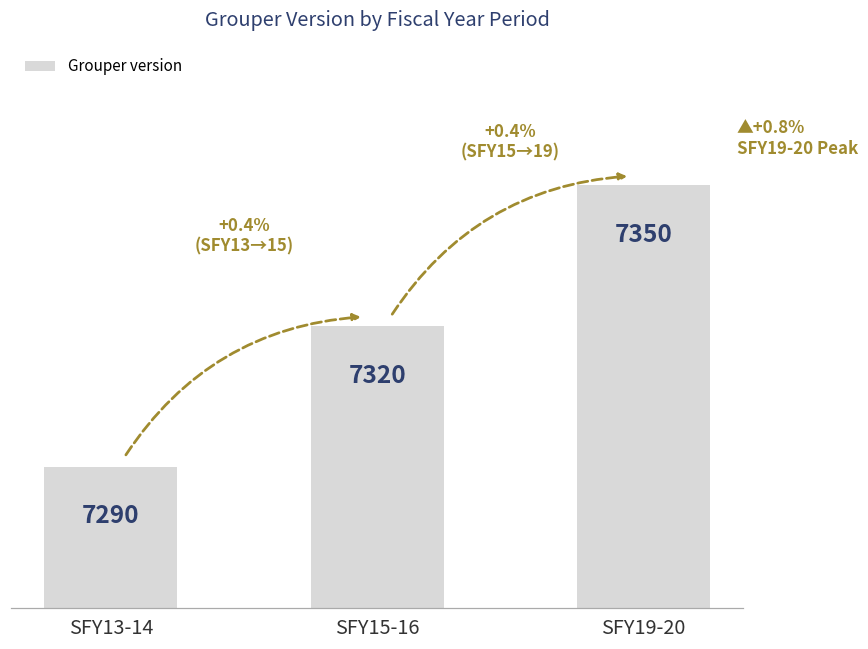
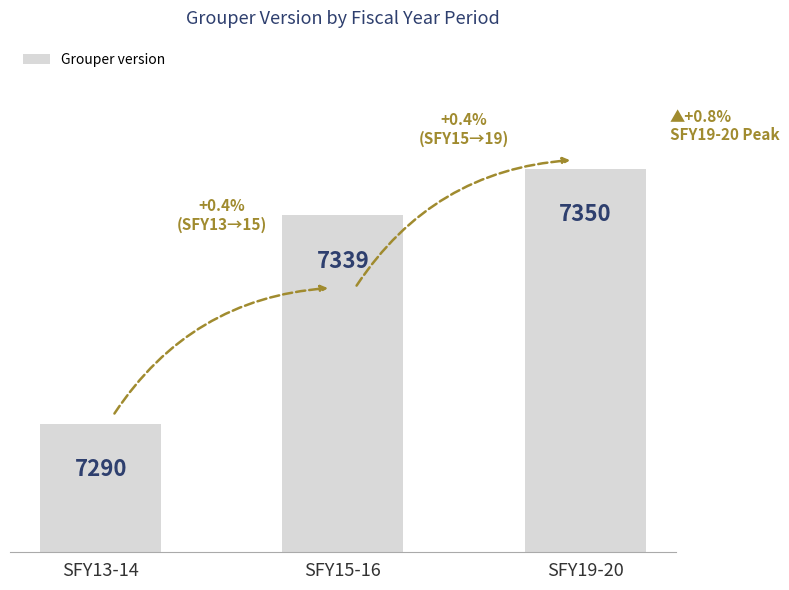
  {
    "SFY13-14": 7290,
-   "SFY15-16": 7320,
+   "SFY15-16": 7339,
    "SFY19-20": 7350
  }
